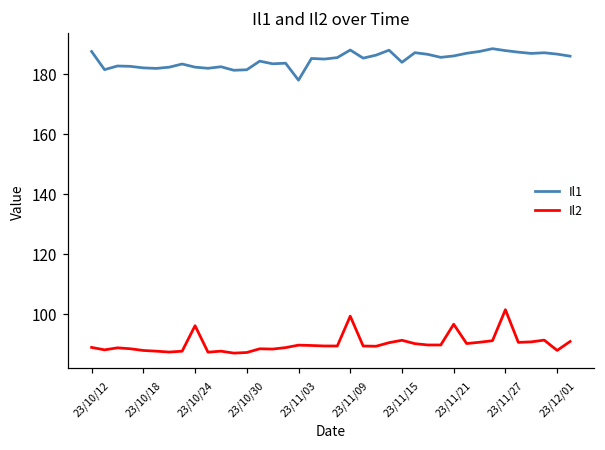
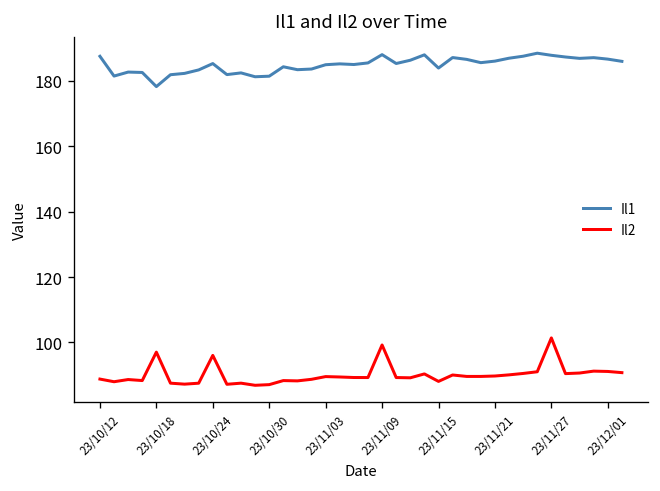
  {
    "Il1": {
      "23/10/12": 188,
-     "23/10/18": 182,
-     "23/10/24": 182,
+     "23/10/18": 178,
+     "23/10/24": 185,
      "23/10/30": 181,
-     "23/11/03": 178,
+     "23/11/03": 185,
      "23/11/09": 188,
      "23/11/15": 184,
      "23/11/21": 186,
      "23/11/27": 188,
      "23/12/01": 187
    },
    "Il2": {
      "23/10/12": 89,
-     "23/10/18": 88,
+     "23/10/18": 97,
      "23/10/24": 96,
      "23/10/30": 87,
      "23/11/03": 90,
      "23/11/09": 99,
-     "23/11/15": 91,
-     "23/11/21": 97,
+     "23/11/15": 88,
+     "23/11/21": 90,
      "23/11/27": 101,
-     "23/12/01": 88
+     "23/12/01": 91
    }
  }
